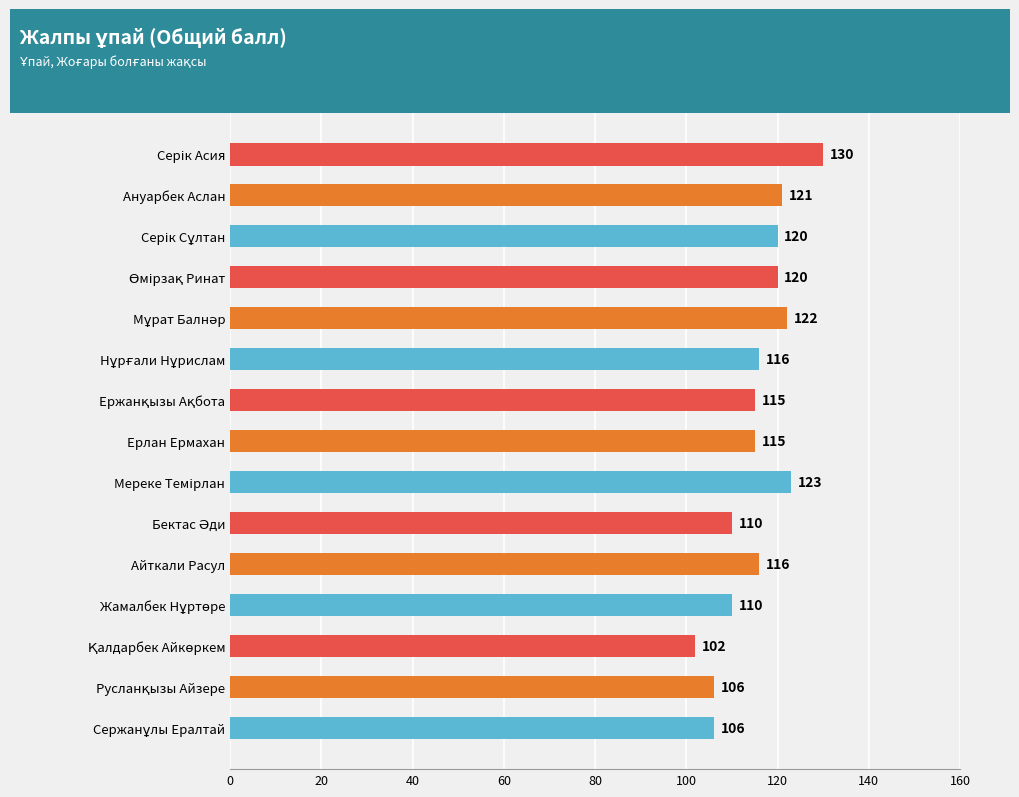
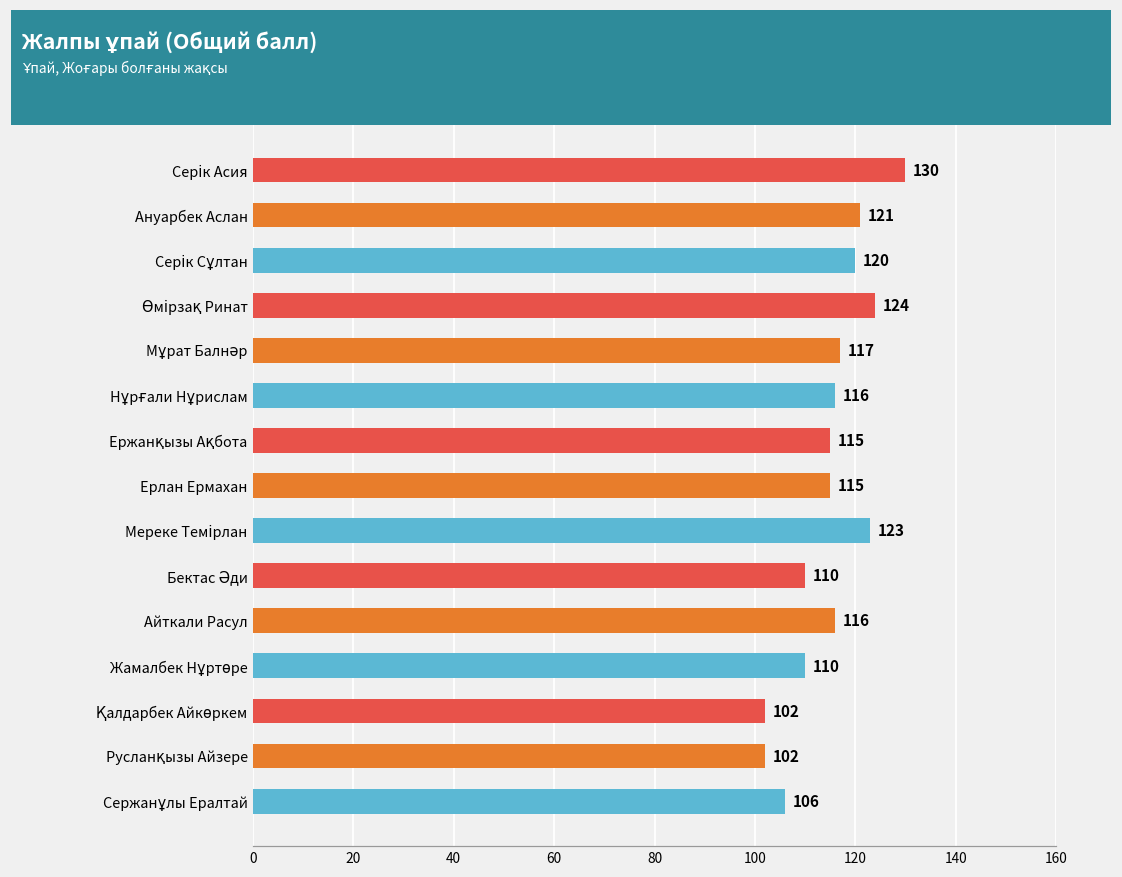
  {
    "Серік Асия": 130,
    "Ануарбек Аслан": 121,
    "Серік Сұлтан": 120,
-   "Өмірзақ Ринат": 120,
-   "Мұрат Балнәр": 122,
+   "Өмірзақ Ринат": 124,
+   "Мұрат Балнәр": 117,
    "Нұрғали Нұрислам": 116,
    "Ержанқызы Ақбота": 115,
    "Ерлан Ермахан": 115,
    "Мереке Темірлан": 123,
    "Бектас Әди": 110,
    "Айткали Расул": 116,
    "Жамалбек Нұртөре": 110,
    "Қалдарбек Айкөркем": 102,
-   "Русланқызы Айзере": 106,
+   "Русланқызы Айзере": 102,
    "Сержанұлы Ералтай": 106
  }
